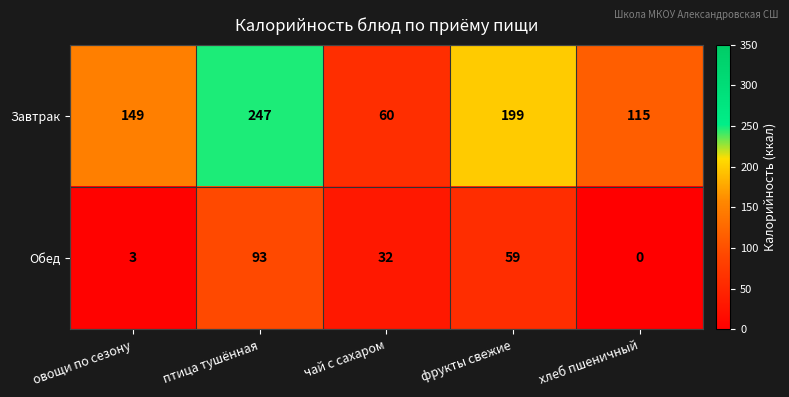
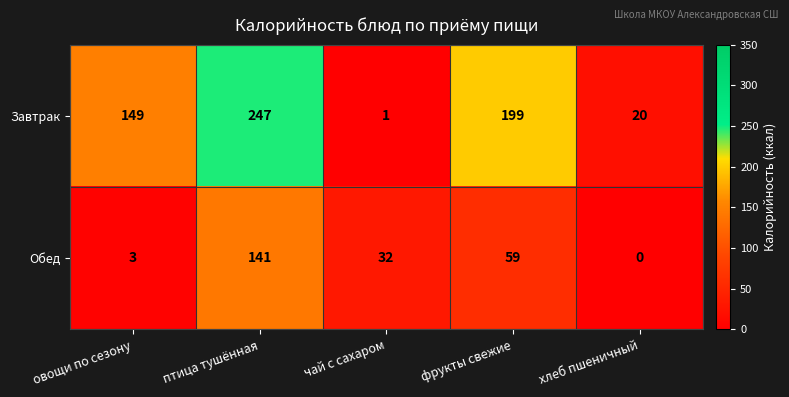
  {
    "Завтрак": {
      "овощи по сезону": 149,
      "птица тушённая": 247,
-     "чай с сахаром": 60,
+     "чай с сахаром": 1,
      "фрукты свежие": 199,
-     "хлеб пшеничный": 115
+     "хлеб пшеничный": 20
    },
    "Обед": {
      "овощи по сезону": 3,
-     "птица тушённая": 93,
+     "птица тушённая": 141,
      "чай с сахаром": 32,
      "фрукты свежие": 59,
      "хлеб пшеничный": 0
    }
  }
